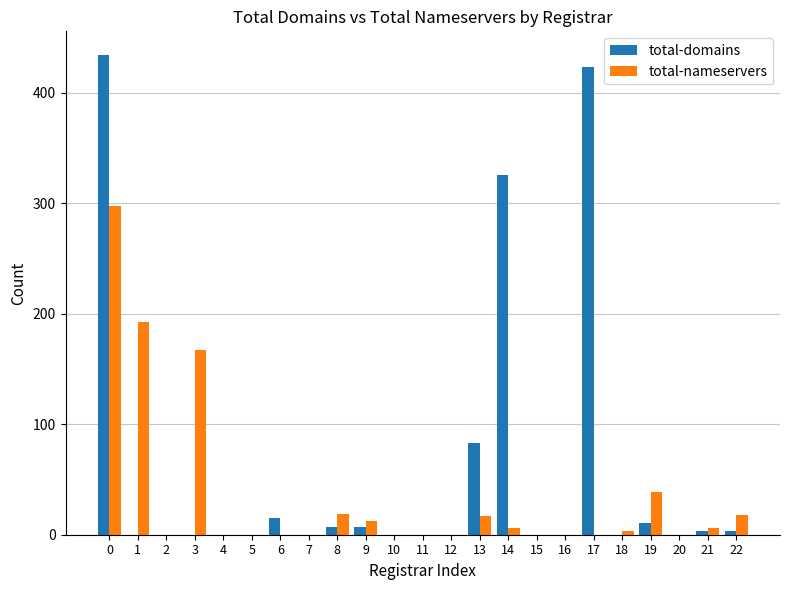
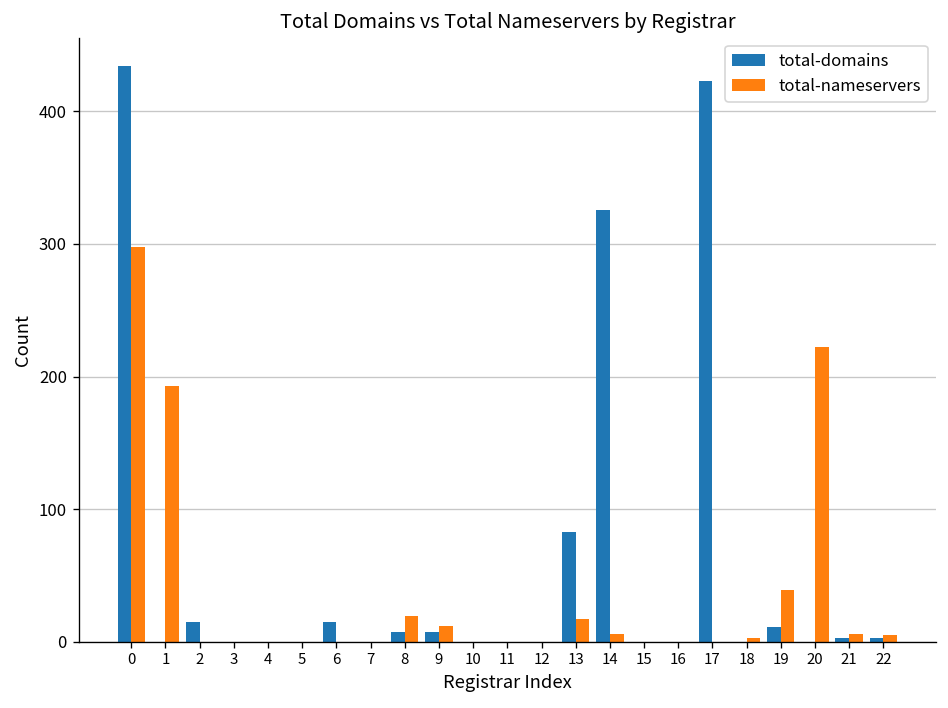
  {
    "total-domains": {
      "0": 434,
      "1": 0,
-     "2": 0,
+     "2": 15,
      "3": 0,
      "4": 0,
      "5": 0,
      "6": 15,
      "7": 0,
      "8": 7,
      "9": 7,
      "10": 0,
      "11": 0,
      "12": 0,
      "13": 83,
      "14": 326,
      "15": 0,
      "16": 0,
      "17": 423,
      "18": 0,
      "19": 11,
      "20": 0,
      "21": 3,
      "22": 3
    },
    "total-nameservers": {
      "0": 298,
      "1": 193,
      "2": 0,
-     "3": 167,
+     "3": 0,
      "4": 0,
      "5": 0,
      "6": 0,
      "7": 0,
      "8": 19,
      "9": 12,
      "10": 0,
      "11": 0,
      "12": 0,
      "13": 17,
      "14": 6,
      "15": 0,
      "16": 0,
      "17": 0,
      "18": 3,
      "19": 39,
-     "20": 0,
+     "20": 222,
      "21": 6,
-     "22": 18
+     "22": 5
    }
  }
